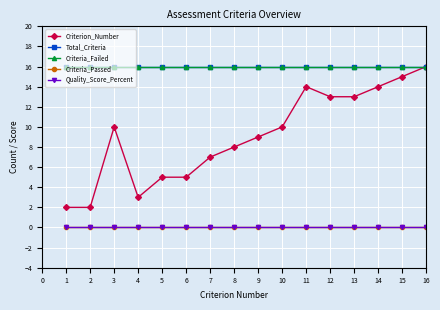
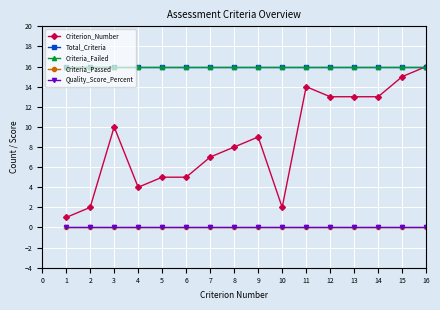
  {
    "Criterion_Number": {
-     "1": 2,
+     "1": 1,
      "2": 2,
      "3": 10,
-     "4": 3,
+     "4": 4,
      "5": 5,
      "6": 5,
      "7": 7,
      "8": 8,
      "9": 9,
-     "10": 10,
+     "10": 2,
      "11": 14,
      "12": 13,
      "13": 13,
-     "14": 14,
+     "14": 13,
      "15": 15
    },
    "Criteria_Failed": {
      "4": 16,
      "5": 16,
      "6": 16,
      "7": 16,
      "8": 16,
      "9": 16,
      "10": 16,
      "11": 16,
      "12": 16,
      "13": 16,
      "14": 16,
      "15": 16
    },
    "Quality_Score_Percent": {
      "1": 0,
      "2": 0,
      "3": 0,
      "4": 0,
      "5": 0,
      "6": 0,
      "7": 0,
      "8": 0,
      "9": 0,
      "10": 0,
      "11": 0,
      "12": 0,
      "13": 0,
      "14": 0,
      "15": 0,
      "16": 0
    }
  }
